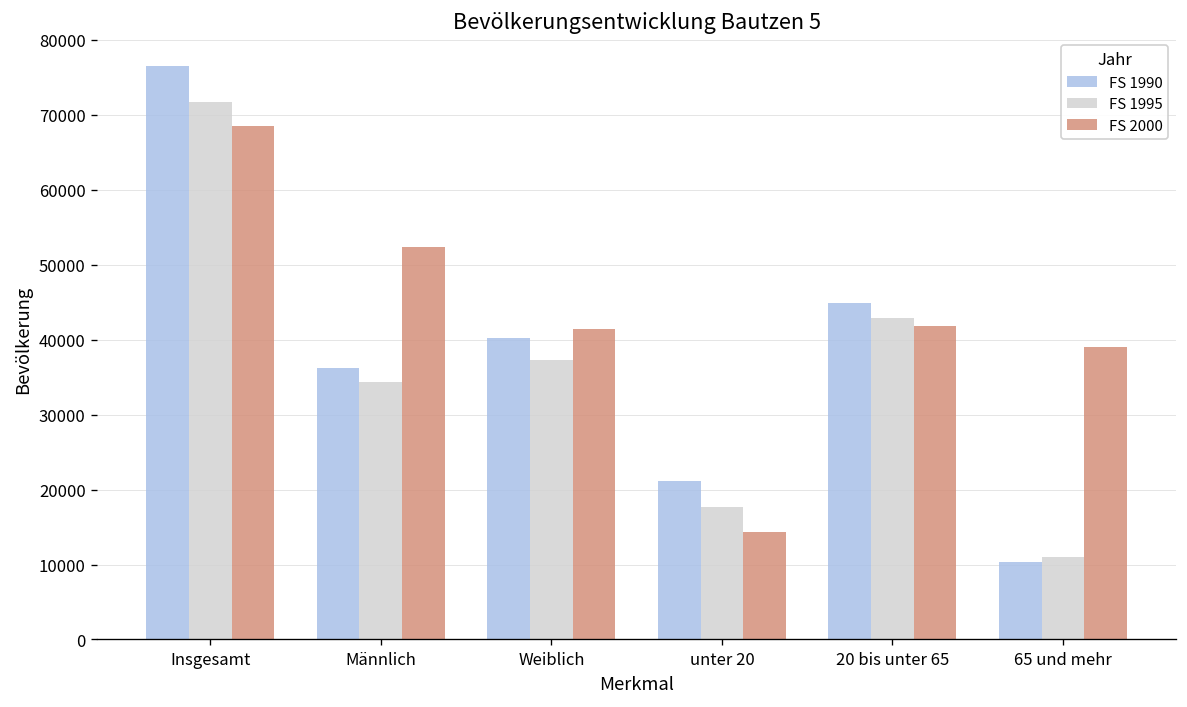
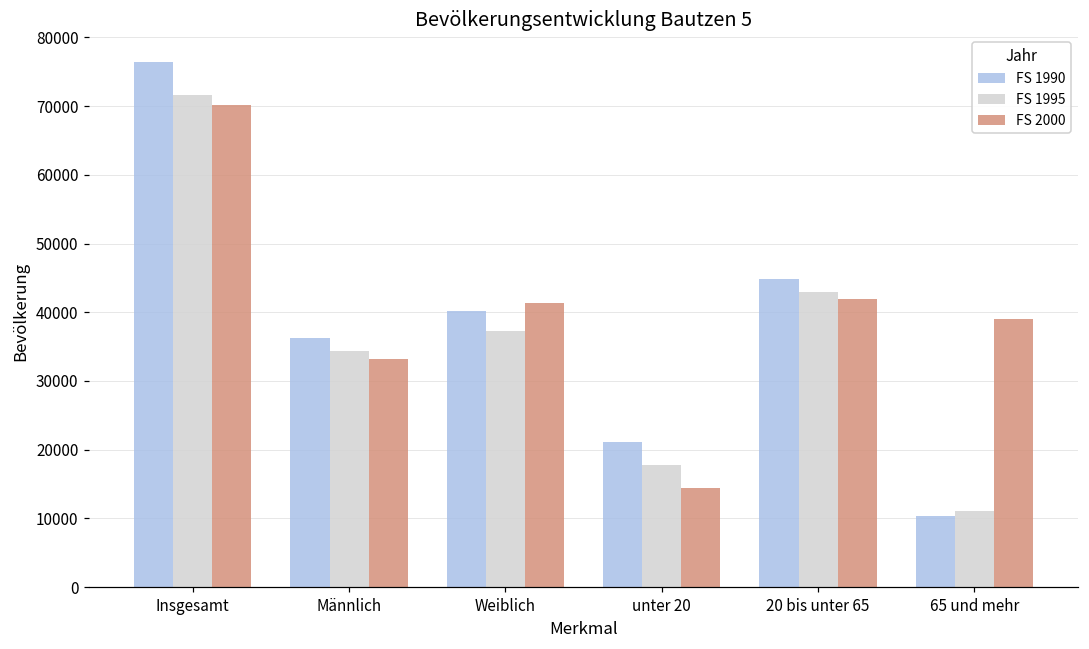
  {
    "FS 2000": {
-     "Insgesamt": 68000,
-     "Männlich": 52000,
+     "Insgesamt": 70000,
+     "Männlich": 33000,
      "Weiblich": 41000,
      "unter 20": 14000,
      "20 bis unter 65": 42000,
      "65 und mehr": 39000
    }
  }
